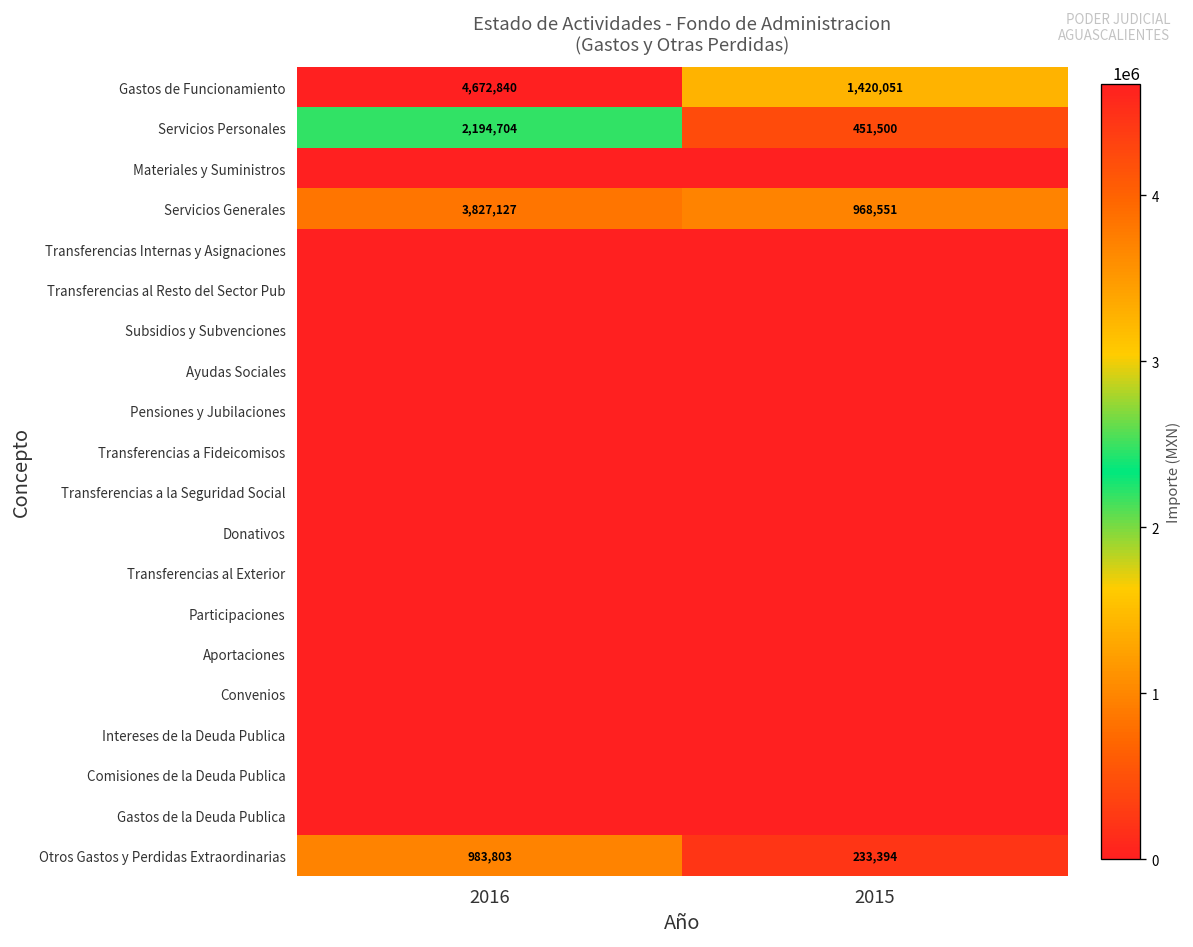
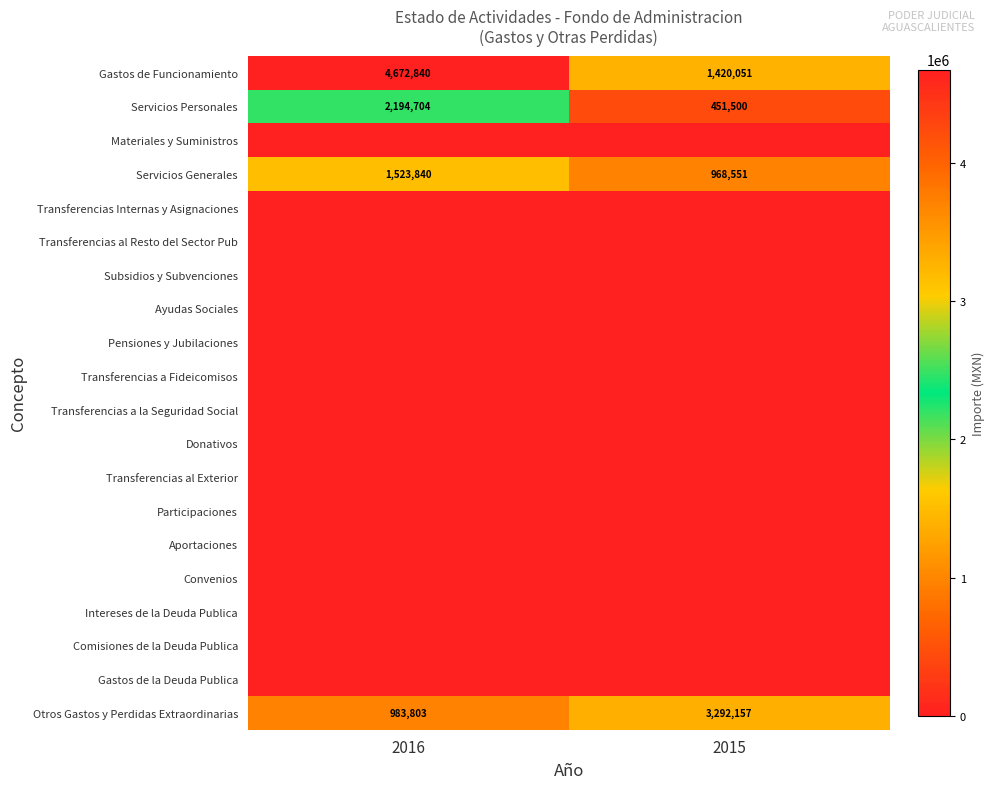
  {
    "Gastos de Funcionamiento": {
      "2016": "4,672,840",
      "2015": "1,420,051"
    },
    "Servicios Personales": {
      "2016": "2,194,704",
      "2015": "451,500"
    },
    "Servicios Generales": {
-     "2016": "3,827,127",
+     "2016": "1,523,840",
      "2015": "968,551"
    },
    "Otros Gastos y Perdidas Extraordinarias": {
      "2016": "983,803",
-     "2015": "233,394"
+     "2015": "3,292,157"
    }
  }
